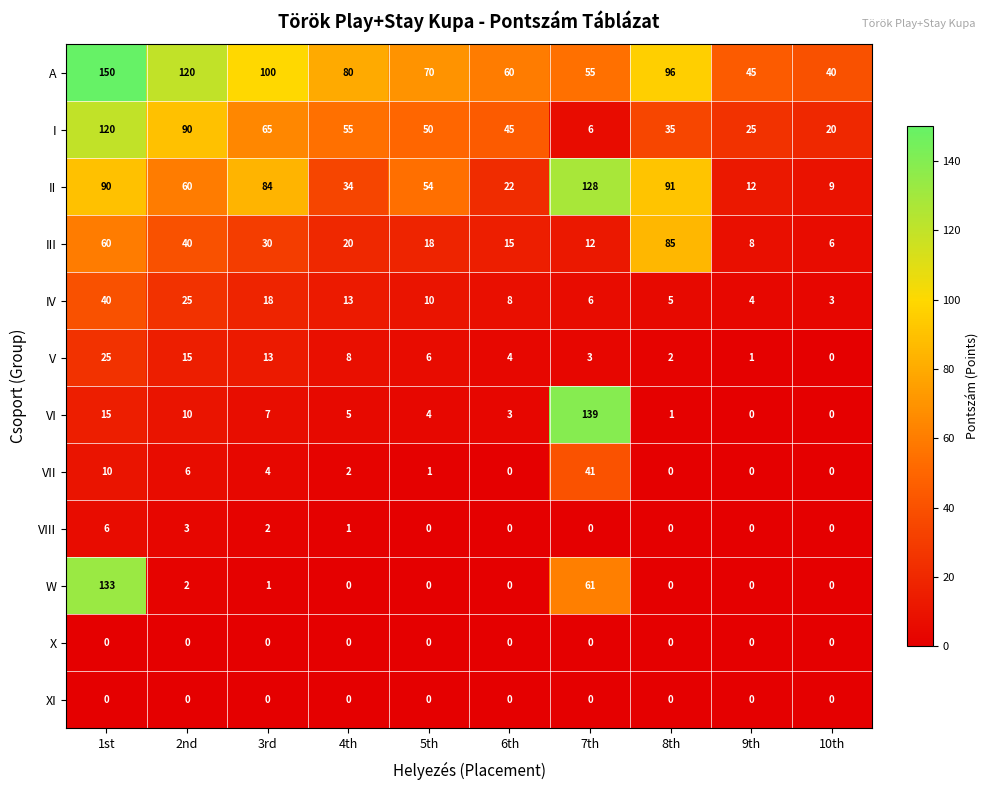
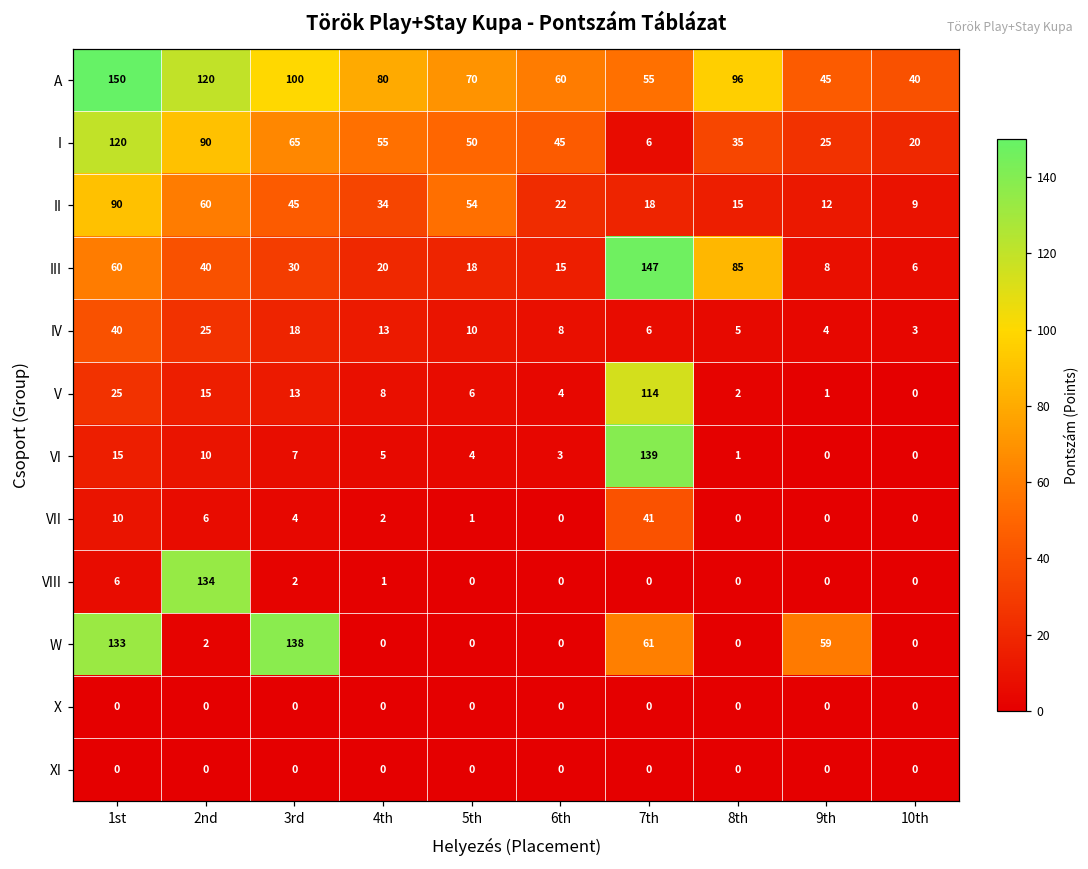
  {
    "A": {
      "1st": 150,
      "2nd": 120,
      "3rd": 100,
      "4th": 80,
      "5th": 70,
      "6th": 60,
      "7th": 55,
      "8th": 96,
      "9th": 45,
      "10th": 40
    },
    "I": {
      "1st": 120,
      "2nd": 90,
      "3rd": 65,
      "4th": 55,
      "5th": 50,
      "6th": 45,
      "7th": 6,
      "8th": 35,
      "9th": 25,
      "10th": 20
    },
    "II": {
      "1st": 90,
      "2nd": 60,
-     "3rd": 84,
+     "3rd": 45,
      "4th": 34,
      "5th": 54,
      "6th": 22,
-     "7th": 128,
-     "8th": 91,
+     "7th": 18,
+     "8th": 15,
      "9th": 12,
      "10th": 9
    },
    "III": {
      "1st": 60,
      "2nd": 40,
      "3rd": 30,
      "4th": 20,
      "5th": 18,
      "6th": 15,
-     "7th": 12,
+     "7th": 147,
      "8th": 85,
      "9th": 8,
      "10th": 6
    },
    "IV": {
      "1st": 40,
      "2nd": 25,
      "3rd": 18,
      "4th": 13,
      "5th": 10,
      "6th": 8,
      "7th": 6,
      "8th": 5,
      "9th": 4,
      "10th": 3
    },
    "V": {
      "1st": 25,
      "2nd": 15,
      "3rd": 13,
      "4th": 8,
      "5th": 6,
      "6th": 4,
-     "7th": 3,
+     "7th": 114,
      "8th": 2,
      "9th": 1,
      "10th": 0
    },
    "VI": {
      "1st": 15,
      "2nd": 10,
      "3rd": 7,
      "4th": 5,
      "5th": 4,
      "6th": 3,
      "7th": 139,
      "8th": 1,
      "9th": 0,
      "10th": 0
    },
    "VII": {
      "1st": 10,
      "2nd": 6,
      "3rd": 4,
      "4th": 2,
      "5th": 1,
      "6th": 0,
      "7th": 41,
      "8th": 0,
      "9th": 0,
      "10th": 0
    },
    "VIII": {
      "1st": 6,
-     "2nd": 3,
+     "2nd": 134,
      "3rd": 2,
      "4th": 1,
      "5th": 0,
      "6th": 0,
      "7th": 0,
      "8th": 0,
      "9th": 0,
      "10th": 0
    },
    "W": {
      "1st": 133,
      "2nd": 2,
-     "3rd": 1,
+     "3rd": 138,
      "4th": 0,
      "5th": 0,
      "6th": 0,
      "7th": 61,
      "8th": 0,
-     "9th": 0,
+     "9th": 59,
      "10th": 0
    },
    "X": {
      "1st": 0,
      "2nd": 0,
      "3rd": 0,
      "4th": 0,
      "5th": 0,
      "6th": 0,
      "7th": 0,
      "8th": 0,
      "9th": 0,
      "10th": 0
    },
    "XI": {
      "1st": 0,
      "2nd": 0,
      "3rd": 0,
      "4th": 0,
      "5th": 0,
      "6th": 0,
      "7th": 0,
      "8th": 0,
      "9th": 0,
      "10th": 0
    }
  }
